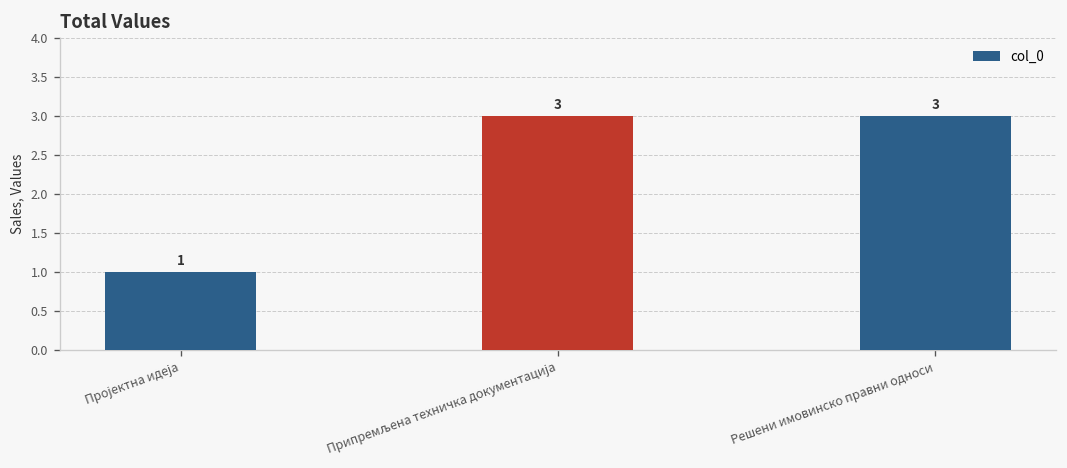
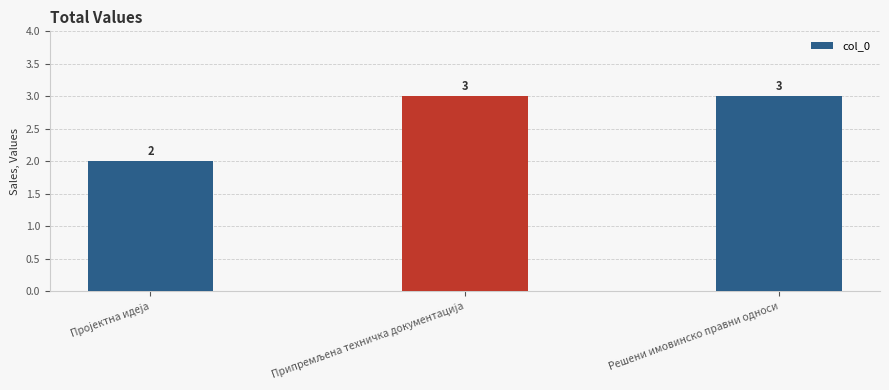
  {
-   "Пројектна идеја": 1,
+   "Пројектна идеја": 2,
    "Припремљена техничка документација": 3,
    "Решени имовинско правни односи": 3
  }
